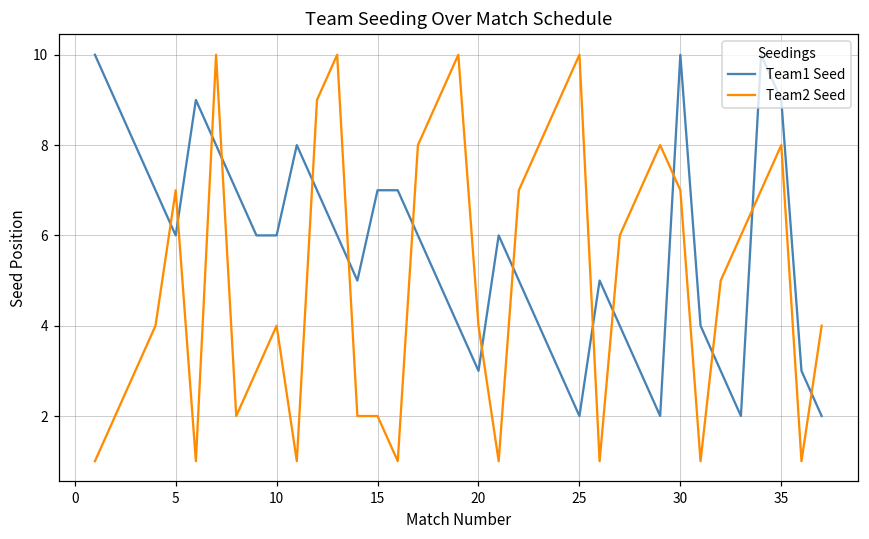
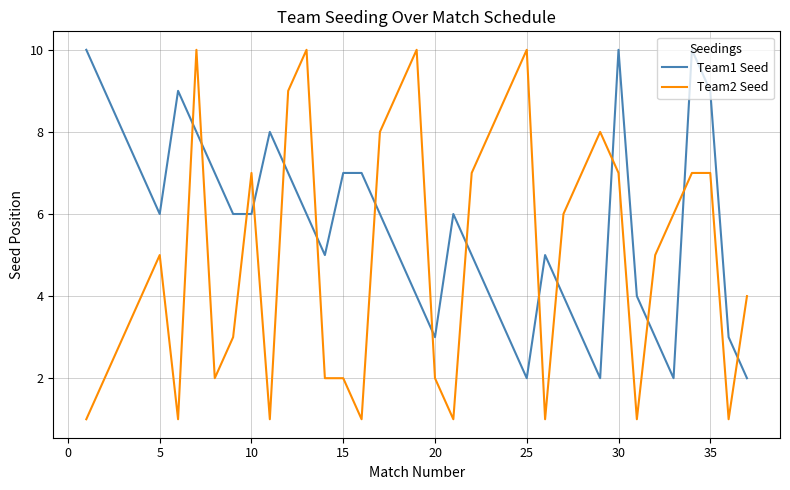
  {
    "Team1 Seed": {
      "5": 6,
      "10": 6,
      "15": 7,
      "20": 3,
      "25": 2,
      "30": 10
    },
    "Team2 Seed": {
-     "5": 7,
-     "10": 4,
+     "5": 5,
+     "10": 7,
      "15": 2,
-     "20": 4,
+     "20": 2,
      "25": 10,
      "30": 7,
-     "35": 8
+     "35": 7
    }
  }
